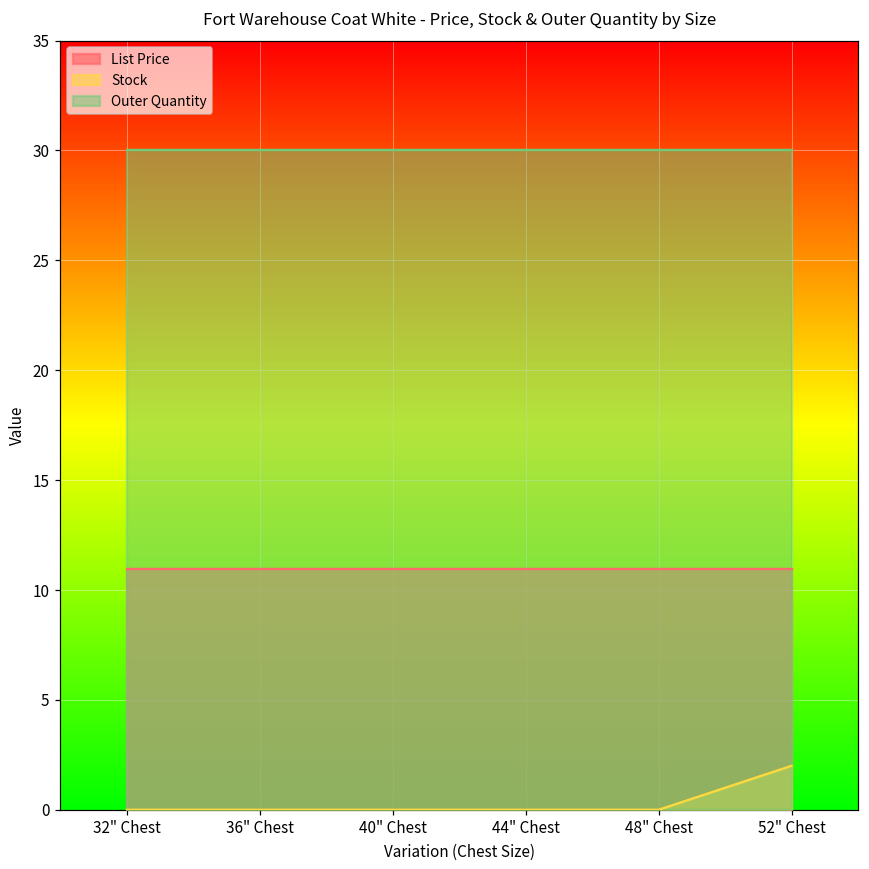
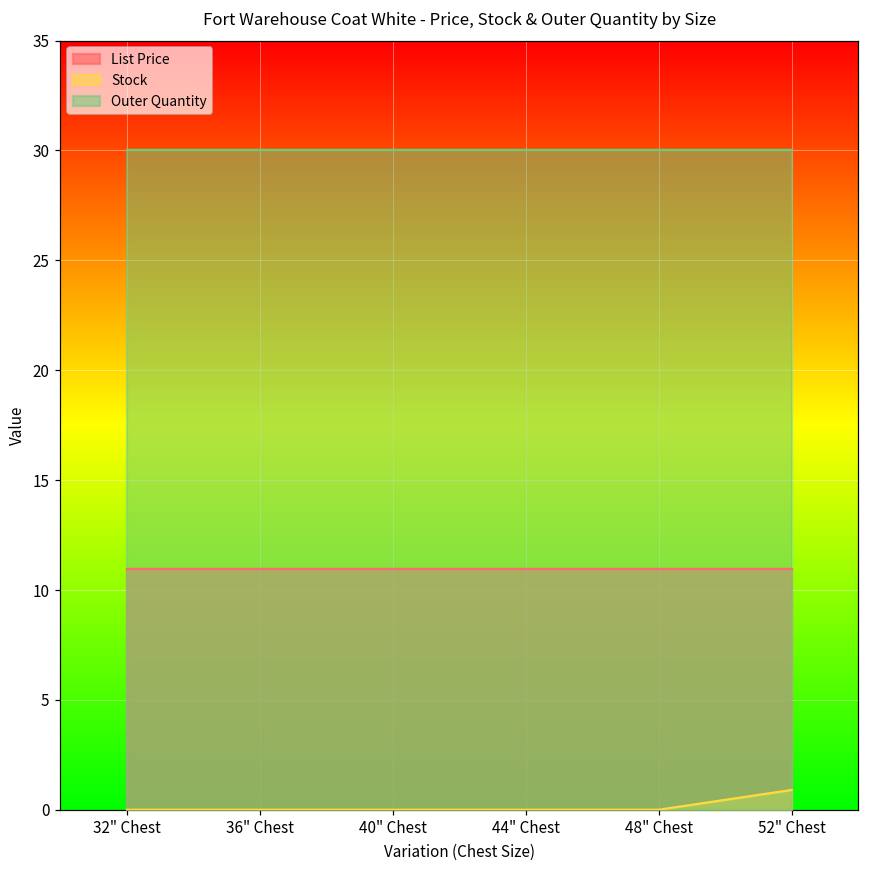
  {
    "List Price": {
      "32\" Chest": 11.0,
      "36\" Chest": 11.0,
      "40\" Chest": 11.0,
      "44\" Chest": 11.0,
      "48\" Chest": 11.0,
      "52\" Chest": 11.0
    },
    "Stock": {
      "32\" Chest": 0.0,
      "36\" Chest": 0.0,
      "40\" Chest": 0.0,
      "44\" Chest": 0.0,
      "48\" Chest": 0.0,
-     "52\" Chest": 2.0
+     "52\" Chest": 0.9
    },
    "Outer Quantity": {
      "32\" Chest": 30.0,
      "36\" Chest": 30.0,
      "40\" Chest": 30.0,
      "44\" Chest": 30.0,
      "48\" Chest": 30.0,
      "52\" Chest": 30.0
    }
  }
